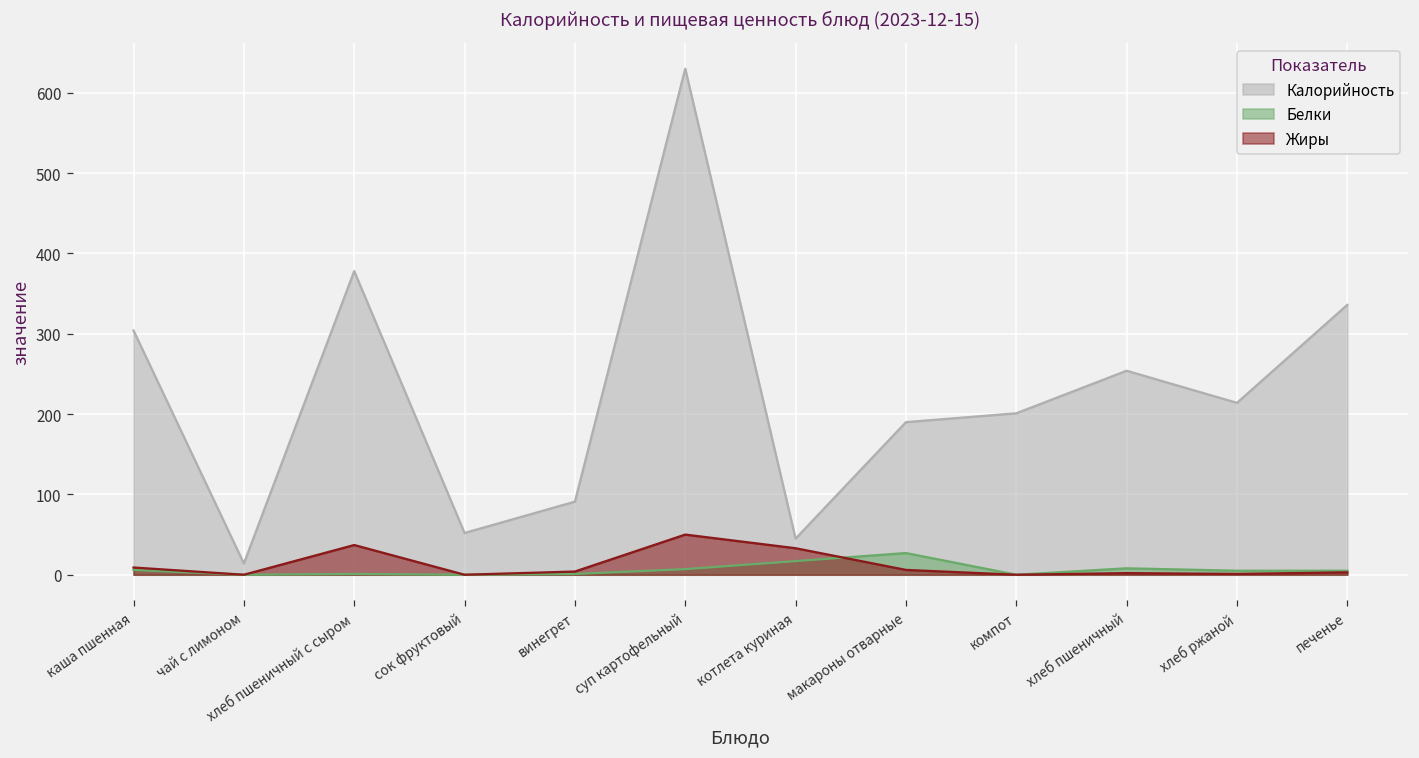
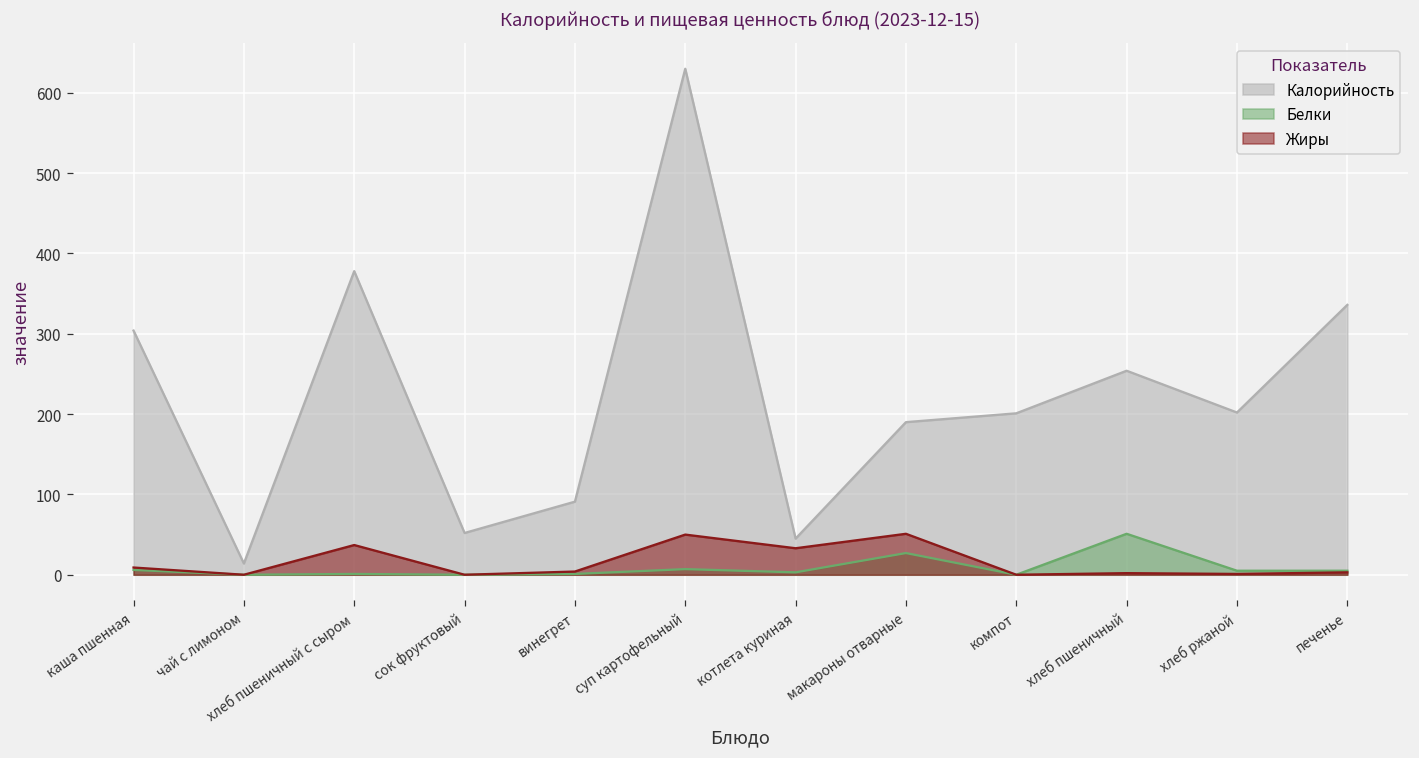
  {
    "Калорийность": {
      "каша пшенная": 300,
      "чай с лимоном": 10,
      "хлеб пшеничный с сыром": 380,
      "сок фруктовый": 50,
      "винегрет": 90,
      "суп картофельный": 630,
      "котлета куриная": 50,
      "макароны отварные": 190,
      "компот": 200,
      "хлеб пшеничный": 250,
-     "хлеб ржаной": 210,
+     "хлеб ржаной": 200,
      "печенье": 340
    },
    "Белки": {
      "хлеб пшеничный с сыром": 0,
      "суп картофельный": 10,
-     "котлета куриная": 20,
+     "котлета куриная": 0,
      "макароны отварные": 30,
-     "хлеб пшеничный": 10,
+     "хлеб пшеничный": 50,
      "хлеб ржаной": 10
    },
    "Жиры": {
      "хлеб пшеничный с сыром": 40,
      "суп картофельный": 50,
      "котлета куриная": 30,
-     "макароны отварные": 10,
+     "макароны отварные": 50,
      "хлеб пшеничный": 0,
      "хлеб ржаной": 0
    }
  }
